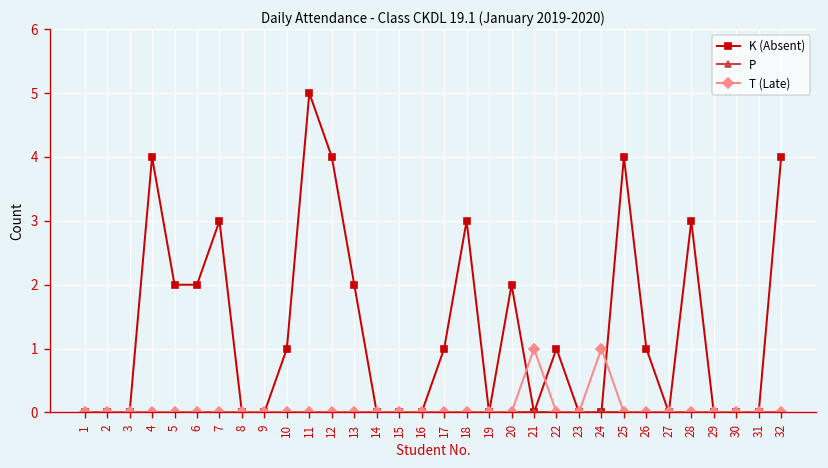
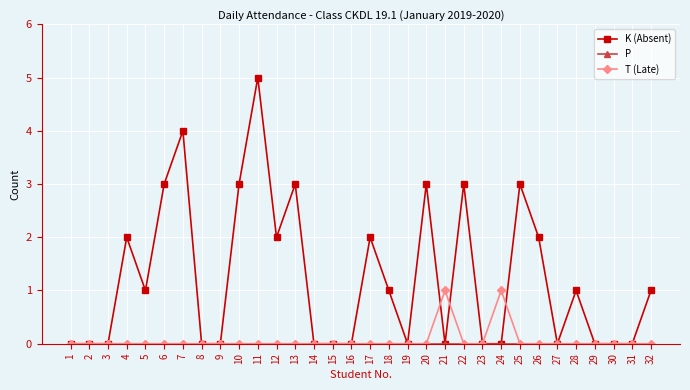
  {
    "K (Absent)": {
-     "4": 4,
-     "5": 2,
-     "6": 2,
-     "7": 3,
-     "10": 1,
+     "4": 2,
+     "5": 1,
+     "6": 3,
+     "7": 4,
+     "10": 3,
      "11": 5,
-     "12": 4,
-     "13": 2,
-     "17": 1,
-     "18": 3,
-     "20": 2,
-     "22": 1,
-     "25": 4,
-     "26": 1,
-     "28": 3,
-     "32": 4
+     "12": 2,
+     "13": 3,
+     "17": 2,
+     "18": 1,
+     "20": 3,
+     "22": 3,
+     "25": 3,
+     "26": 2,
+     "28": 1,
+     "32": 1
    },
    "T (Late)": {
      "21": 1,
      "24": 1
    }
  }
